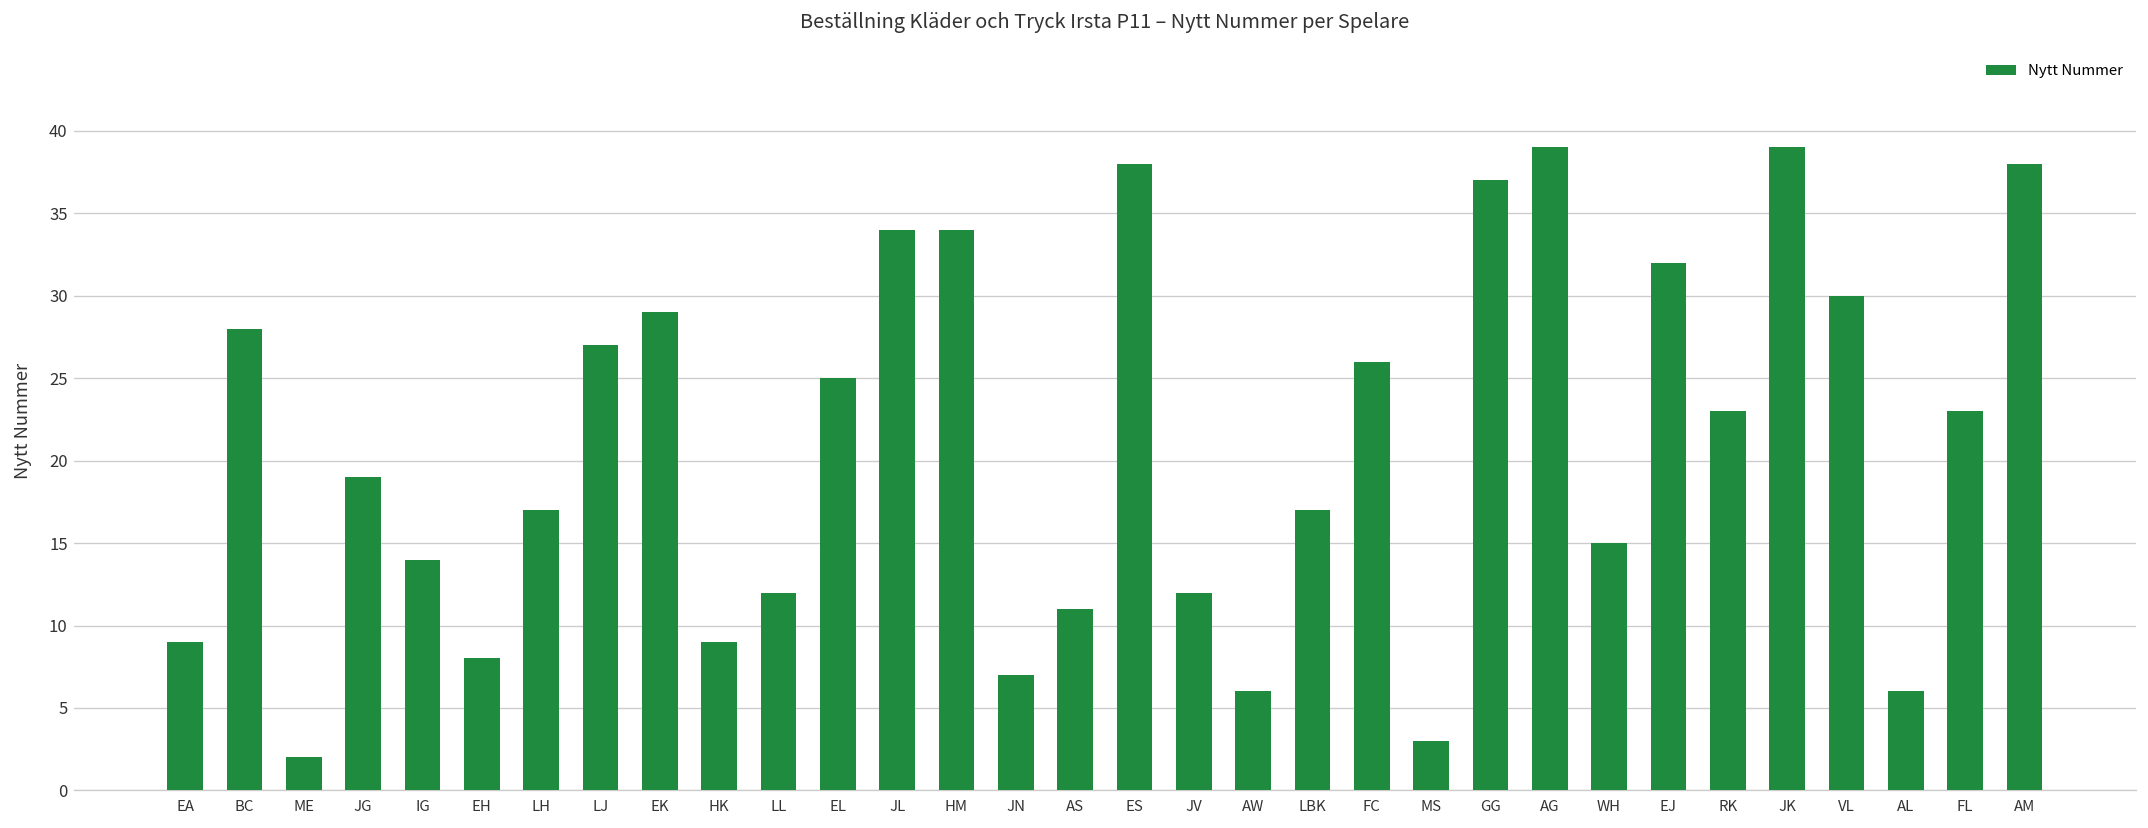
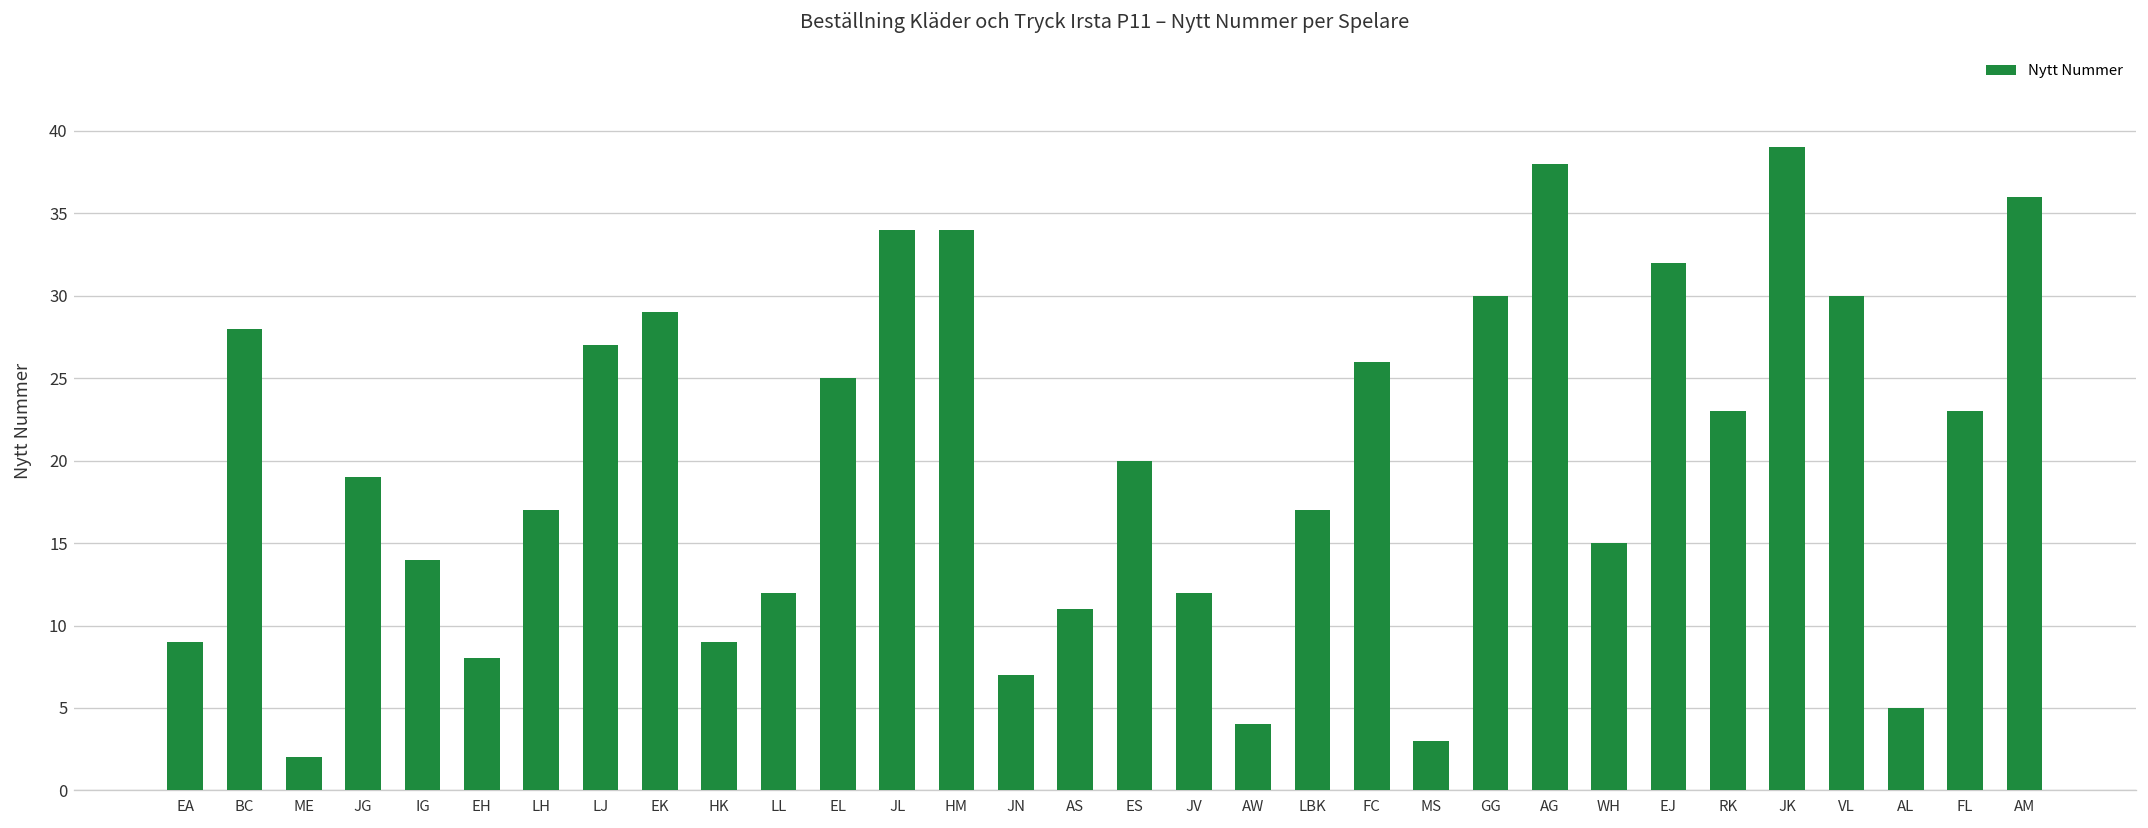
  {
    "EA": 9,
    "BC": 28,
    "ME": 2,
    "JG": 19,
    "IG": 14,
    "EH": 8,
    "LH": 17,
    "LJ": 27,
    "EK": 29,
    "HK": 9,
    "LL": 12,
    "EL": 25,
    "JL": 34,
    "HM": 34,
    "JN": 7,
    "AS": 11,
-   "ES": 38,
+   "ES": 20,
    "JV": 12,
-   "AW": 6,
+   "AW": 4,
    "LBK": 17,
    "FC": 26,
    "MS": 3,
-   "GG": 37,
-   "AG": 39,
+   "GG": 30,
+   "AG": 38,
    "WH": 15,
    "EJ": 32,
    "RK": 23,
    "JK": 39,
    "VL": 30,
-   "AL": 6,
+   "AL": 5,
    "FL": 23,
-   "AM": 38
+   "AM": 36
  }
